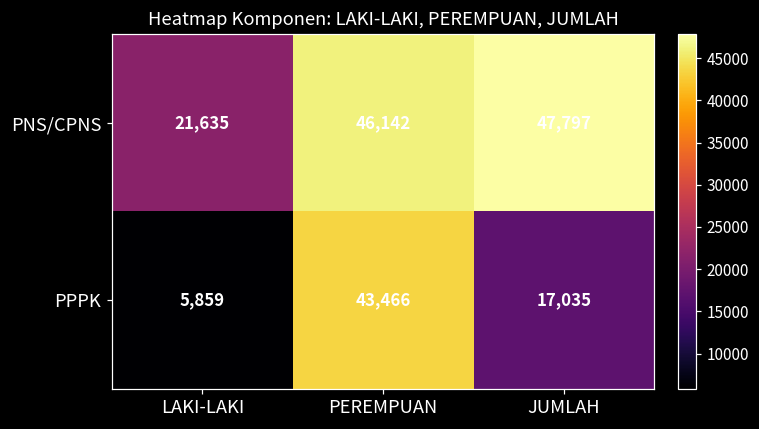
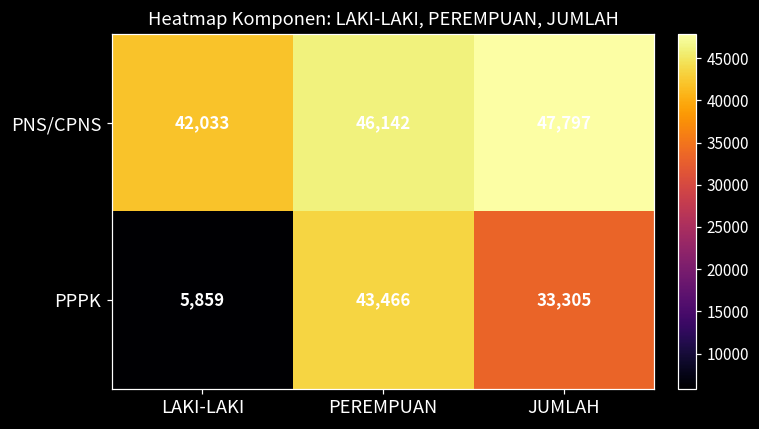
  {
    "PNS/CPNS": {
-     "LAKI-LAKI": "21,635",
+     "LAKI-LAKI": "42,033",
      "PEREMPUAN": "46,142",
      "JUMLAH": "47,797"
    },
    "PPPK": {
      "LAKI-LAKI": "5,859",
      "PEREMPUAN": "43,466",
-     "JUMLAH": "17,035"
+     "JUMLAH": "33,305"
    }
  }
